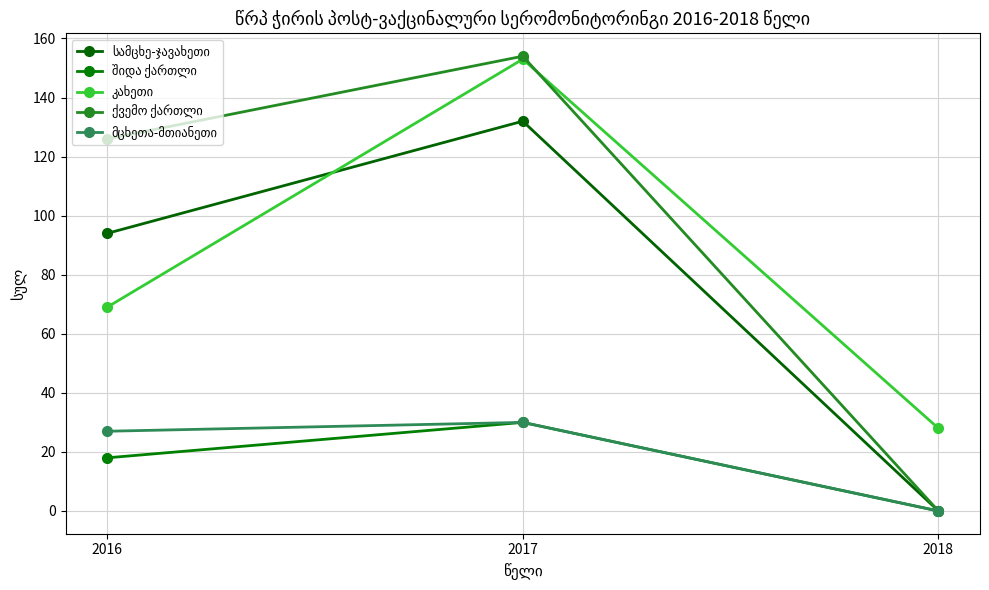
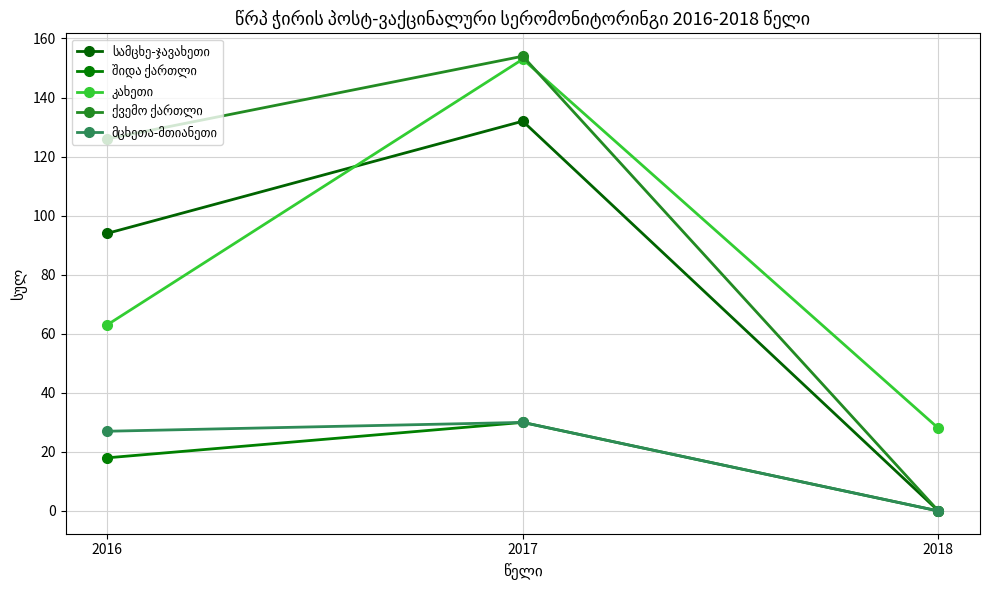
  {
    "კახეთი": {
-     "2016": 69,
+     "2016": 63,
      "2017": 153,
      "2018": 28
    }
  }
